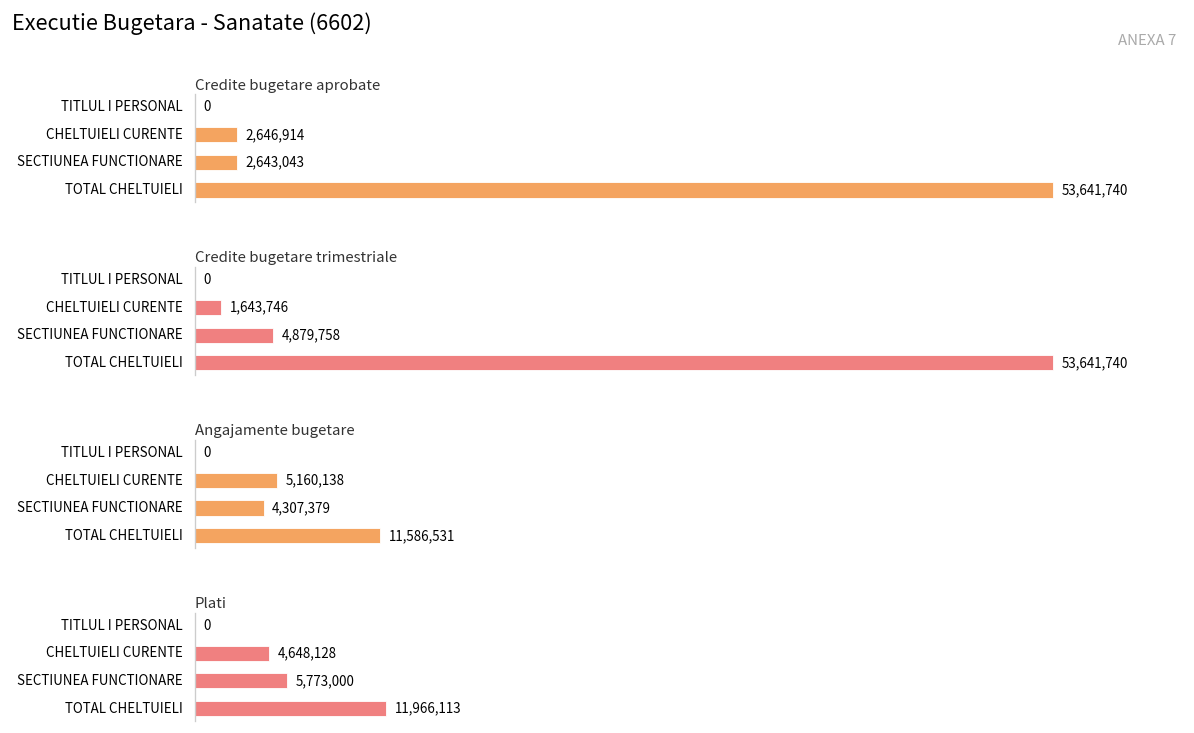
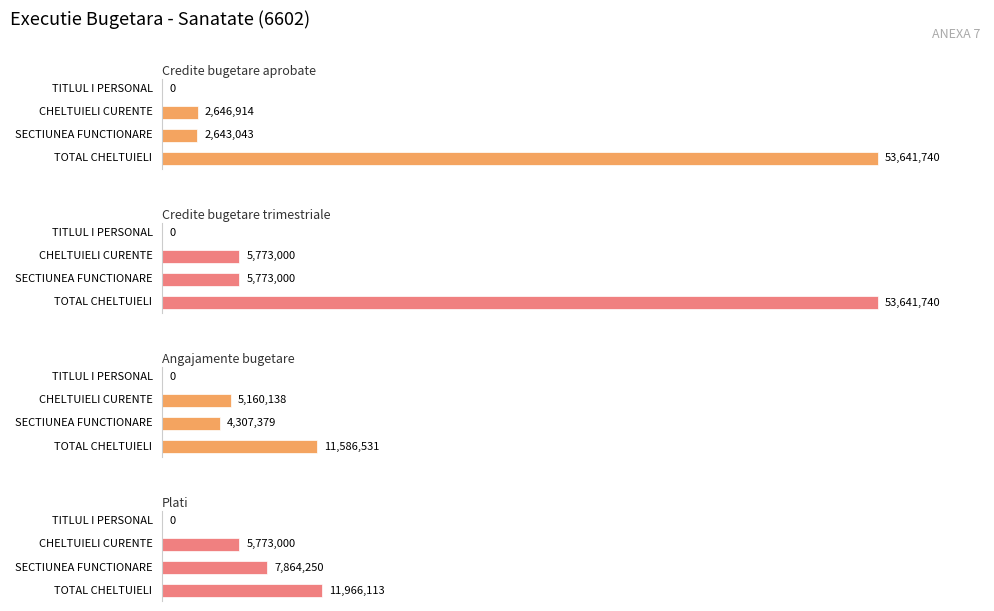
  {
    "Credite bugetare aprobate": {
      "TITLUL I PERSONAL": "0",
      "CHELTUIELI CURENTE": "2,646,914",
      "SECTIUNEA FUNCTIONARE": "2,643,043",
      "TOTAL CHELTUIELI": "53,641,740"
    },
    "Credite bugetare trimestriale": {
      "TITLUL I PERSONAL": "0",
-     "CHELTUIELI CURENTE": "1,643,746",
-     "SECTIUNEA FUNCTIONARE": "4,879,758",
+     "CHELTUIELI CURENTE": "5,773,000",
+     "SECTIUNEA FUNCTIONARE": "5,773,000",
      "TOTAL CHELTUIELI": "53,641,740"
    },
    "Angajamente bugetare": {
      "TITLUL I PERSONAL": "0",
      "CHELTUIELI CURENTE": "5,160,138",
      "SECTIUNEA FUNCTIONARE": "4,307,379",
      "TOTAL CHELTUIELI": "11,586,531"
    },
    "Plati": {
      "TITLUL I PERSONAL": "0",
-     "CHELTUIELI CURENTE": "4,648,128",
-     "SECTIUNEA FUNCTIONARE": "5,773,000",
+     "CHELTUIELI CURENTE": "5,773,000",
+     "SECTIUNEA FUNCTIONARE": "7,864,250",
      "TOTAL CHELTUIELI": "11,966,113"
    }
  }
